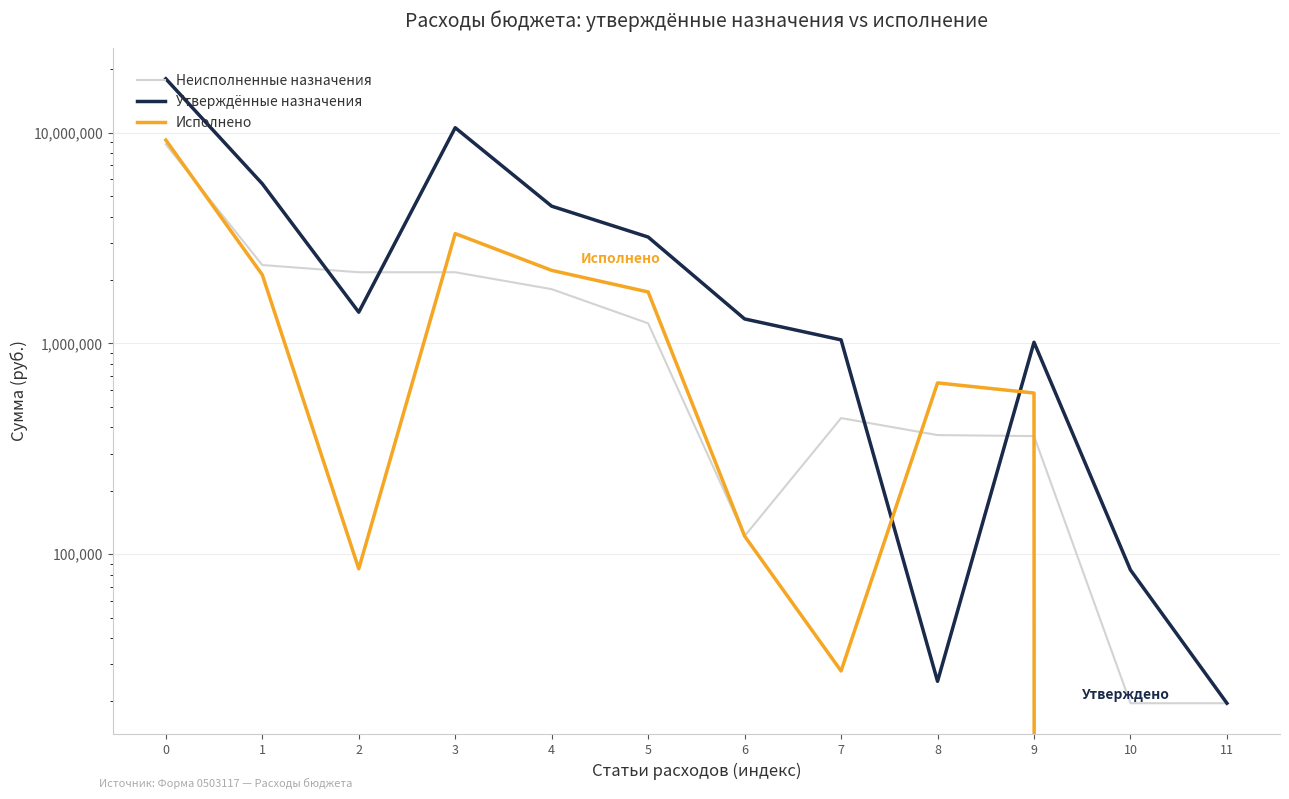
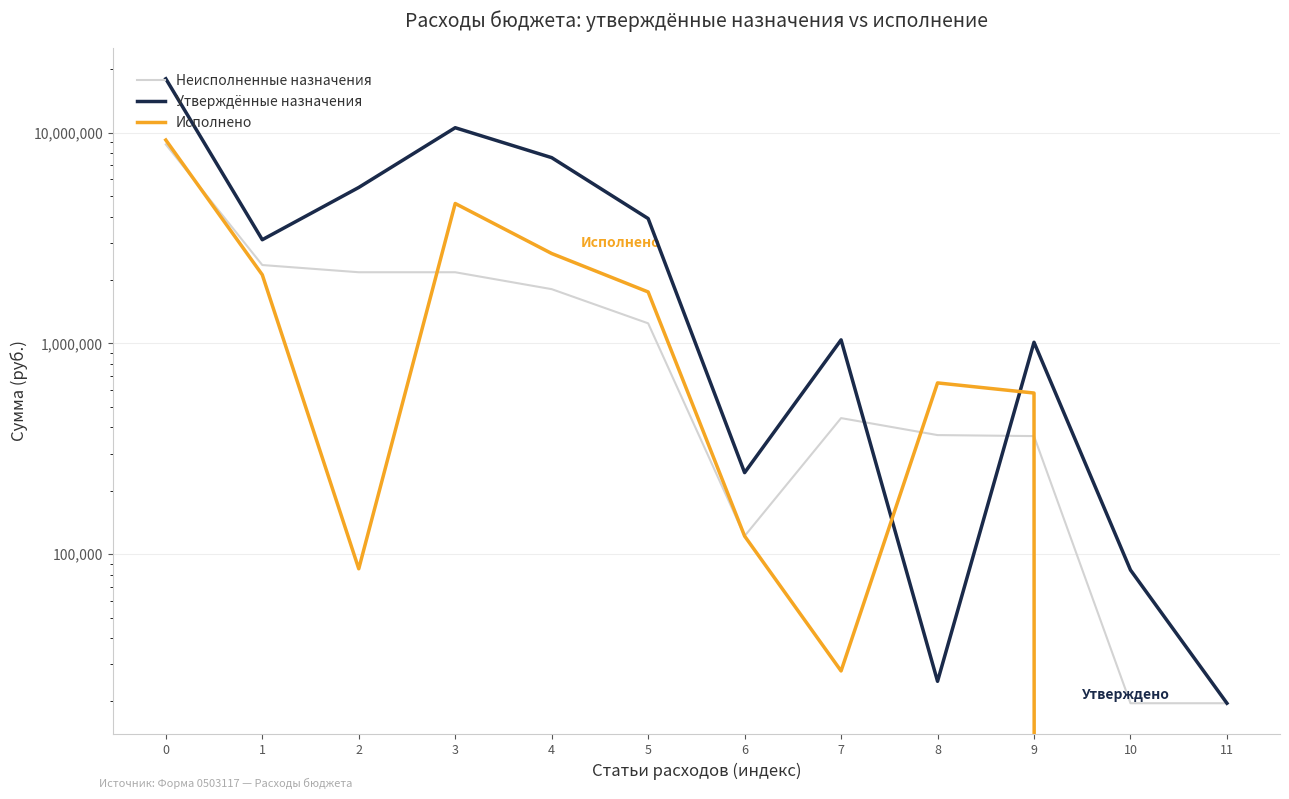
  {
    "Утверждённые назначения": {
      "0": "18,000,000",
-     "1": "5,700,000",
-     "2": "1,400,000",
+     "1": "3,100,000",
+     "2": "5,500,000",
      "3": "11,000,000",
-     "4": "4,500,000",
-     "5": "3,200,000",
-     "6": "1,300,000",
+     "4": "7,600,000",
+     "5": "3,900,000",
+     "6": "240,000",
      "7": "1,000,000",
      "8": "25,000",
      "9": "1,000,000",
      "10": "84,000"
    },
    "Исполнено": {
      "0": "9,000,000",
      "1": "2,100,000",
      "2": "85,000",
-     "3": "3,300,000",
-     "4": "2,200,000",
+     "3": "4,600,000",
+     "4": "2,700,000",
      "5": "1,800,000",
      "7": "28,000",
      "8": "650,000",
      "9": "580,000"
    }
  }
